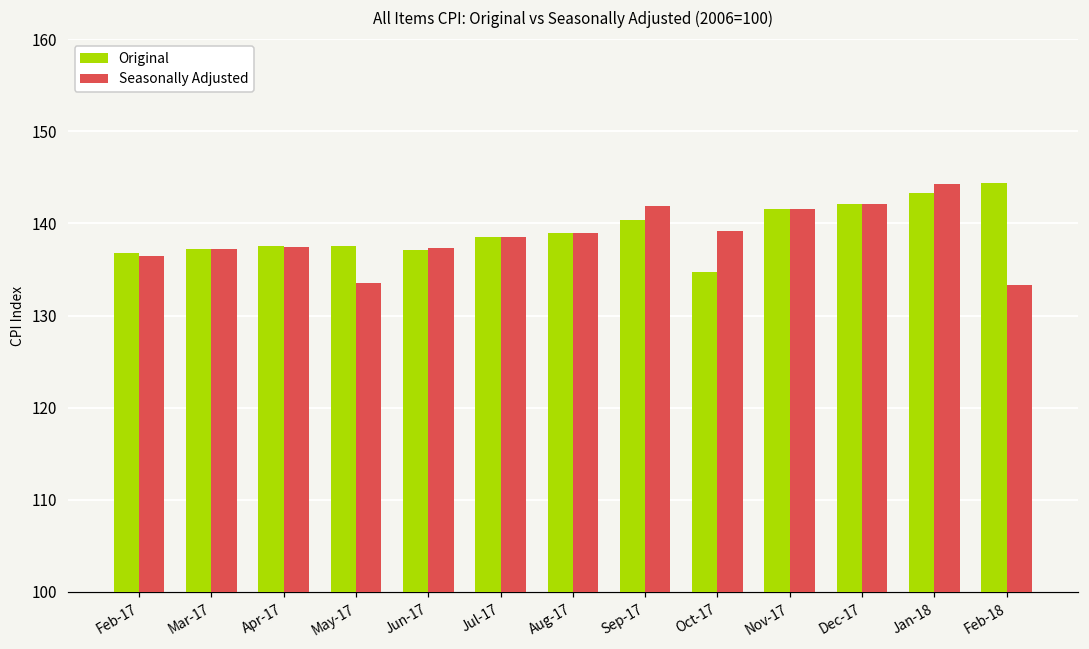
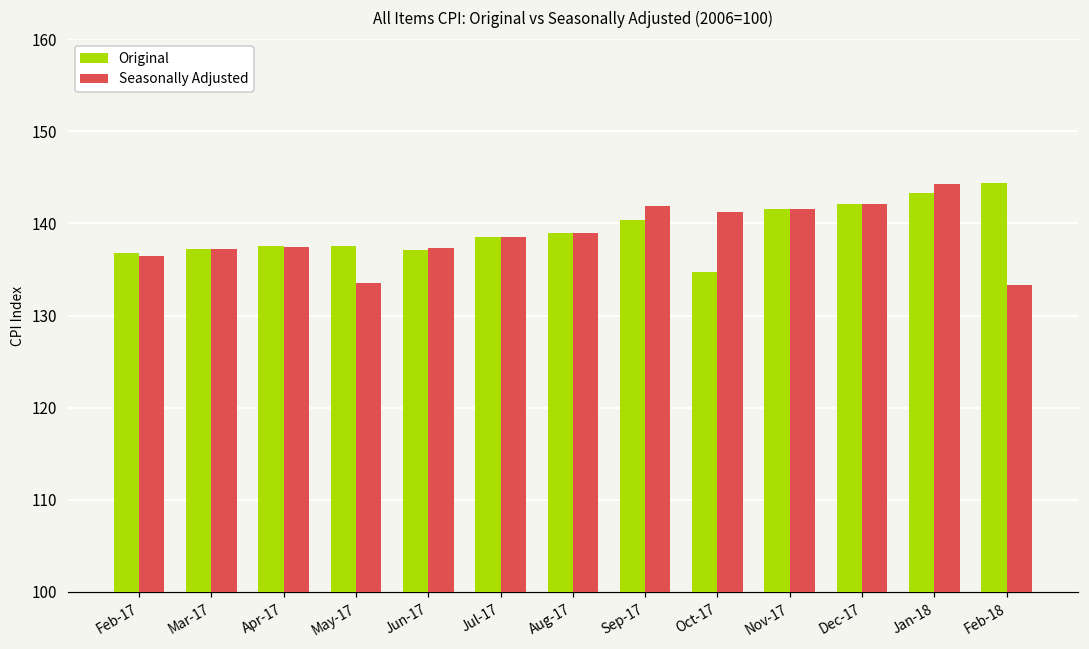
  {
    "Original": {
      "Feb-17": 137,
      "Mar-17": 137,
      "Apr-17": 138,
      "May-17": 138,
      "Jun-17": 137,
      "Jul-17": 139,
      "Aug-17": 139,
      "Sep-17": 140,
      "Oct-17": 135,
      "Nov-17": 142,
      "Dec-17": 142,
      "Jan-18": 143,
      "Feb-18": 144
    },
    "Seasonally Adjusted": {
      "Feb-17": 137,
      "Mar-17": 137,
      "Apr-17": 137,
      "May-17": 134,
      "Jun-17": 137,
      "Jul-17": 139,
      "Aug-17": 139,
      "Sep-17": 142,
-     "Oct-17": 139,
+     "Oct-17": 141,
      "Nov-17": 142,
      "Dec-17": 142,
      "Jan-18": 144,
      "Feb-18": 133
    }
  }
